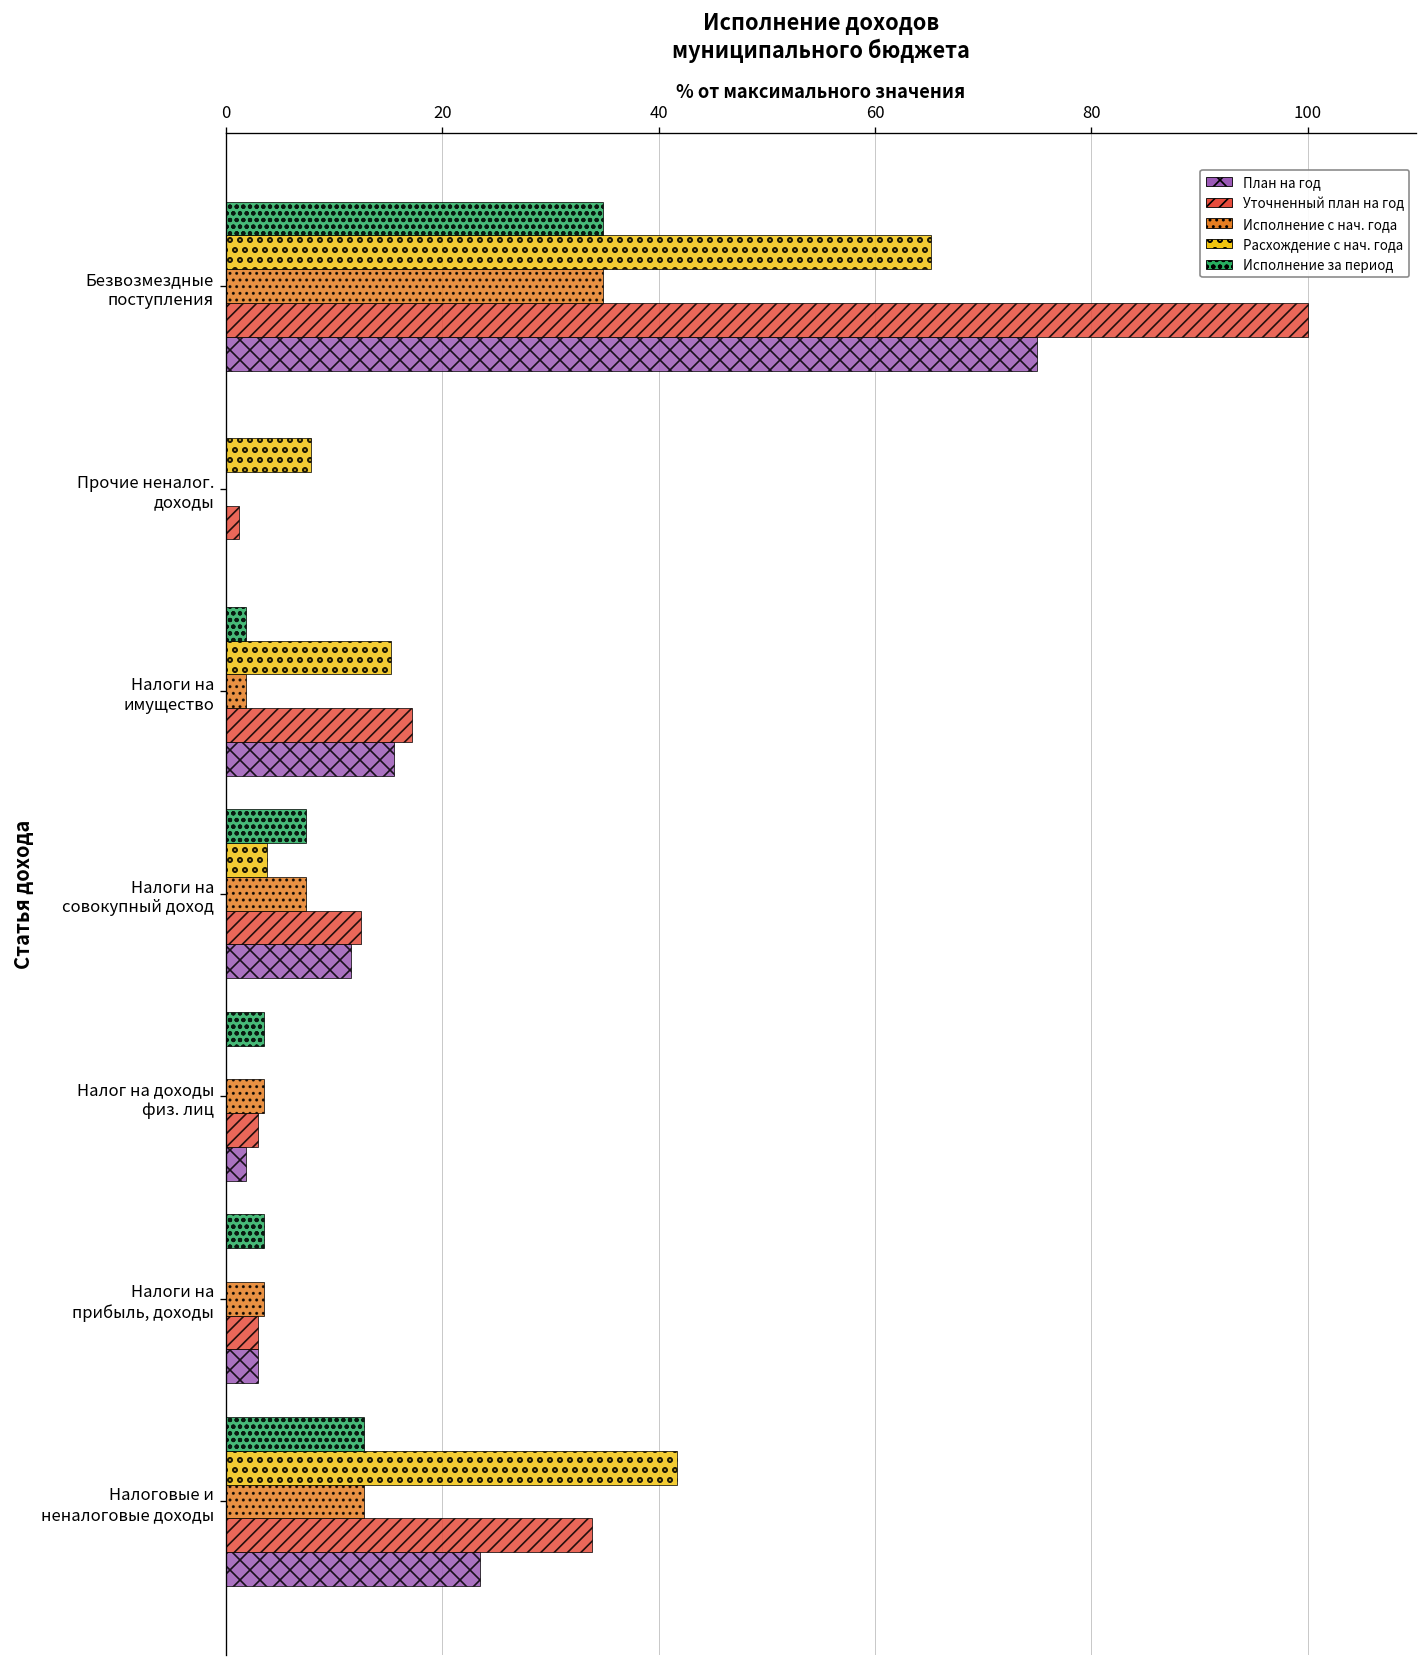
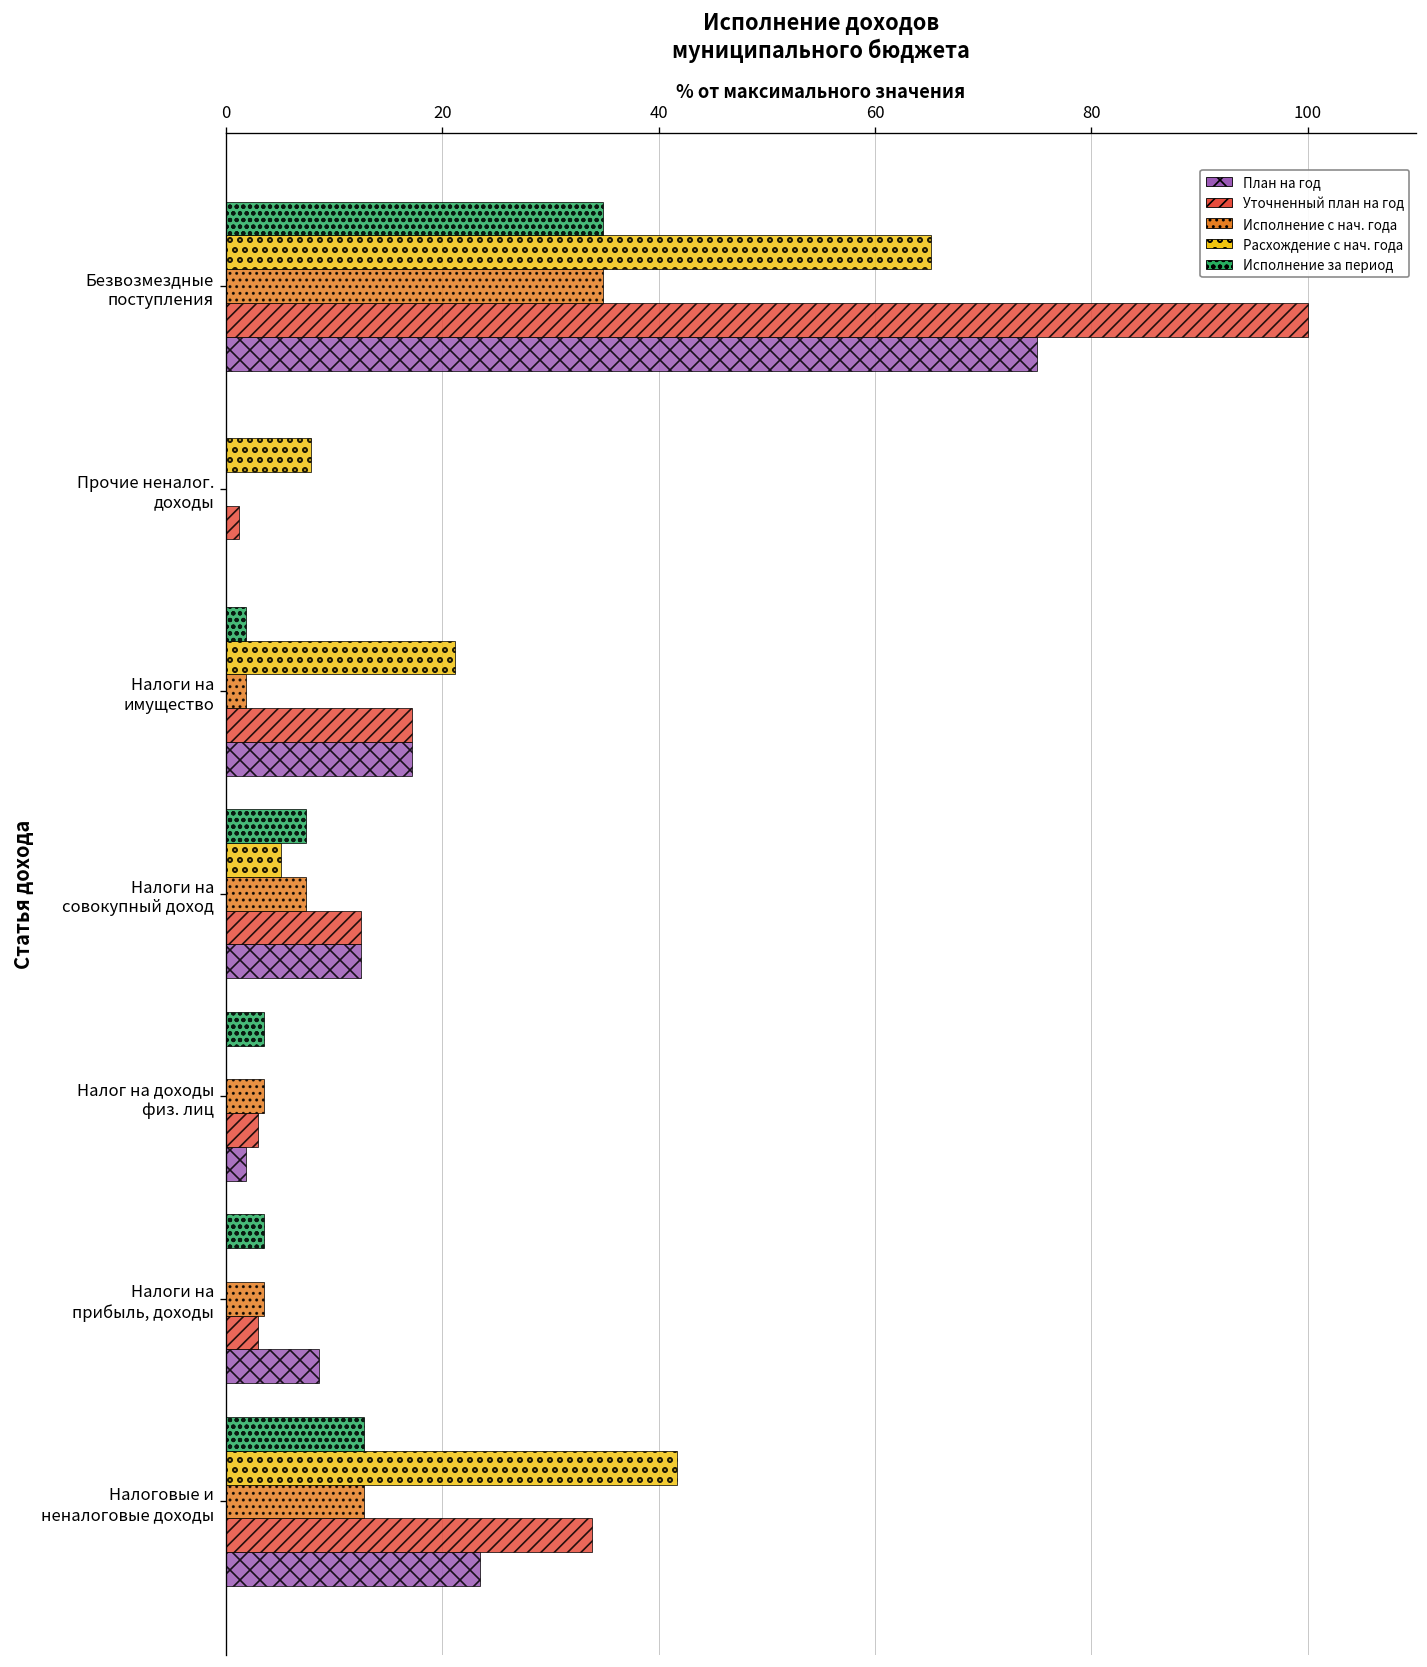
  {
    "План на год": {
      "Безвозмездные поступления": 75,
      "Прочие неналог. доходы": 0,
-     "Налоги на имущество": 16,
-     "Налоги на совокупный доход": 12,
+     "Налоги на имущество": 17,
+     "Налоги на совокупный доход": 13,
      "Налог на доходы физ. лиц": 2,
-     "Налоги на прибыль, доходы": 3,
+     "Налоги на прибыль, доходы": 9,
      "Налоговые и неналоговые доходы": 24
    },
    "Расхождение с нач. года": {
      "Безвозмездные поступления": 65,
      "Прочие неналог. доходы": 8,
-     "Налоги на имущество": 15,
-     "Налоги на совокупный доход": 4,
+     "Налоги на имущество": 21,
+     "Налоги на совокупный доход": 5,
      "Налоговые и неналоговые доходы": 42
    },
    "Исполнение за период": {
      "Безвозмездные поступления": 35,
      "Прочие неналог. доходы": 0,
      "Налоги на имущество": 2,
      "Налоги на совокупный доход": 7,
      "Налог на доходы физ. лиц": 4,
      "Налоги на прибыль, доходы": 4,
      "Налоговые и неналоговые доходы": 13
    }
  }
